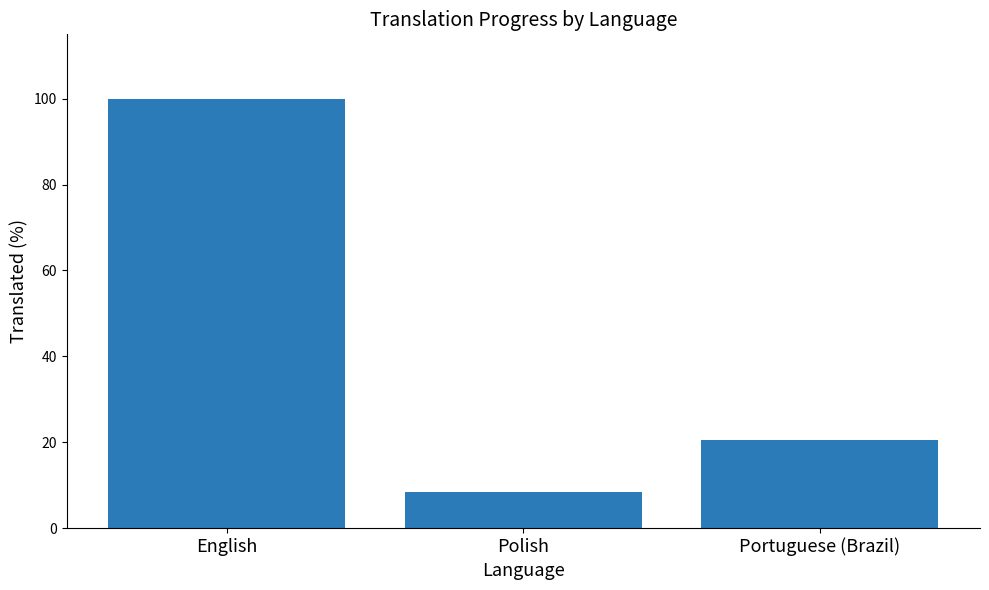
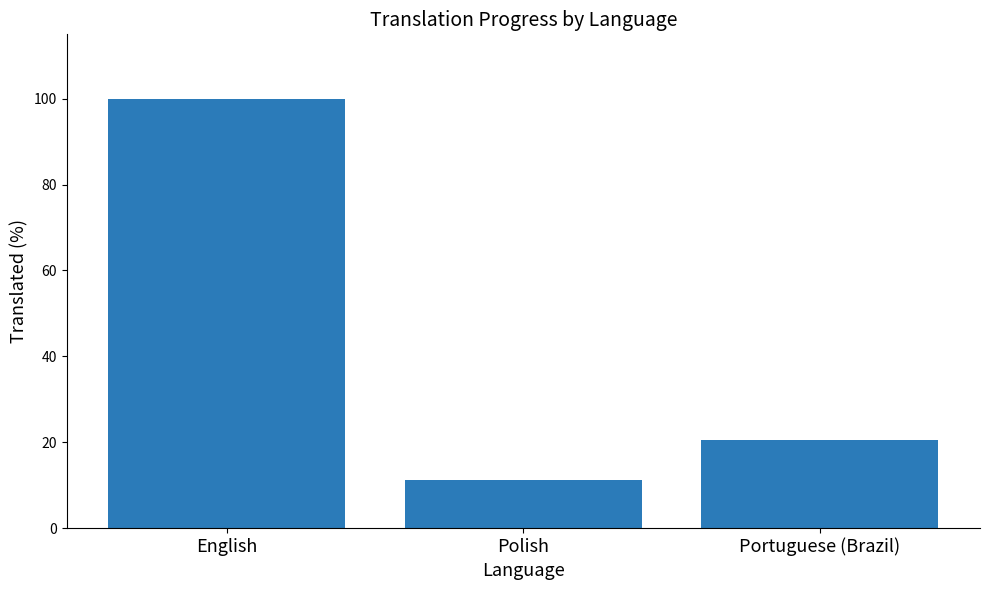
  {
    "English": 100,
-   "Polish": 8,
+   "Polish": 11,
    "Portuguese (Brazil)": 20
  }
